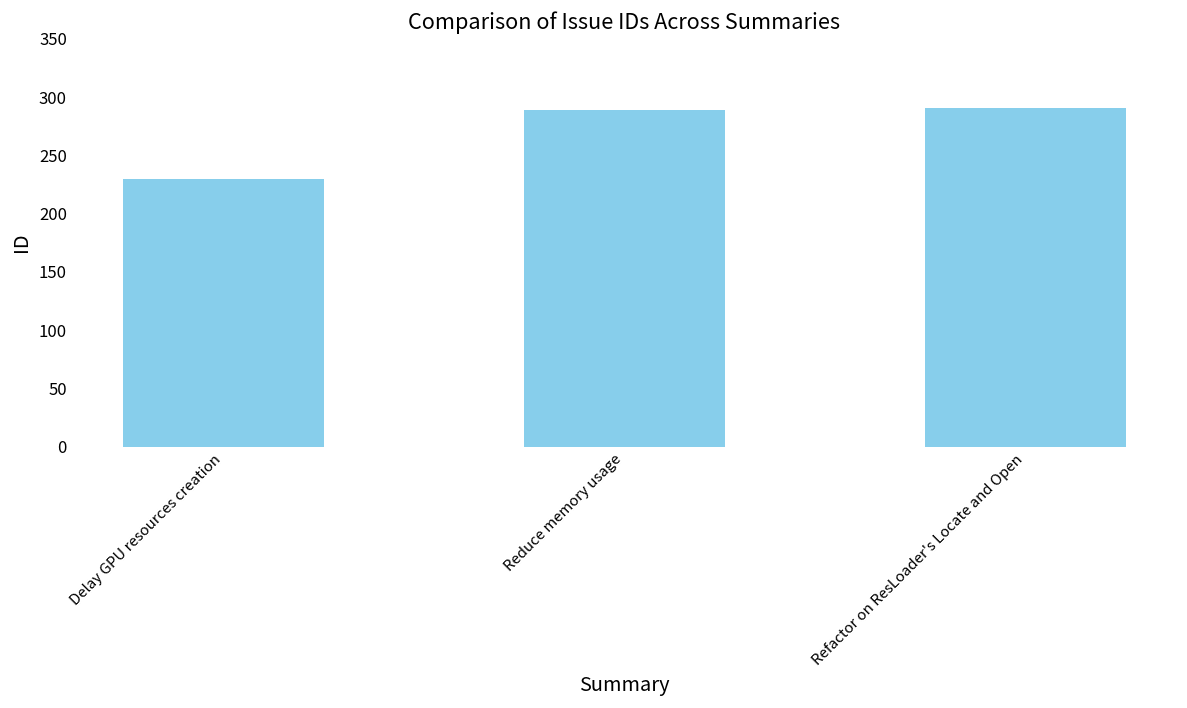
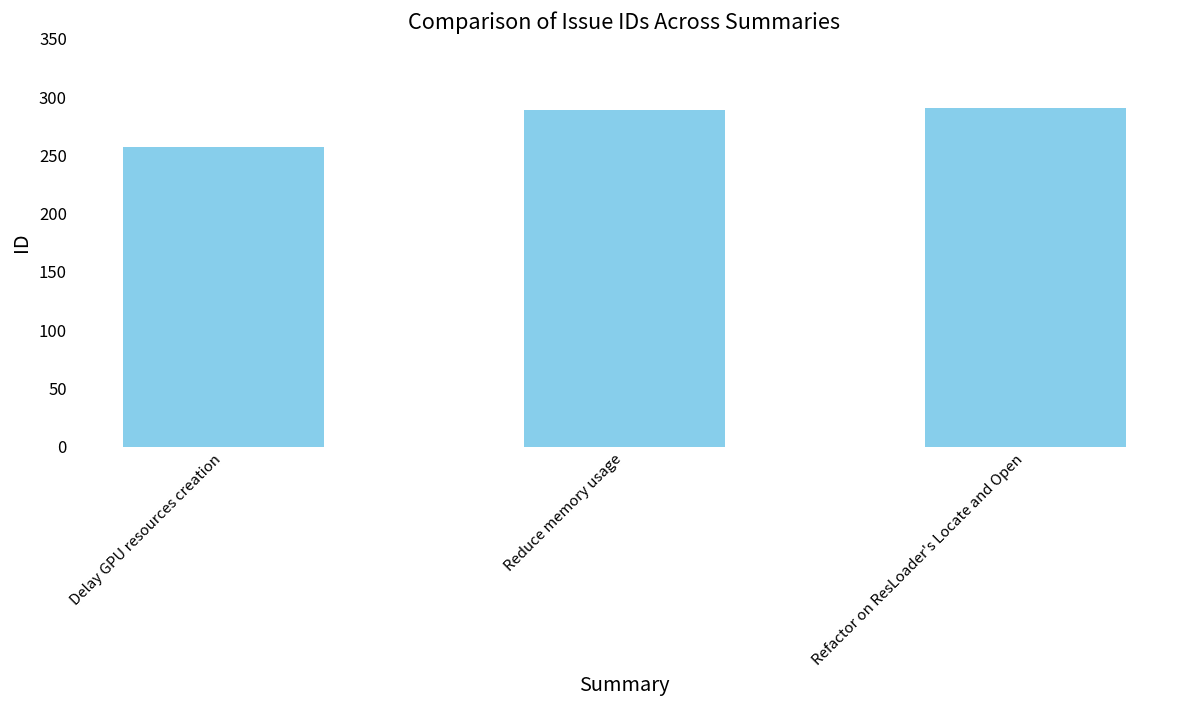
  {
-   "Delay GPU resources creation": 230,
+   "Delay GPU resources creation": 260,
    "Reduce memory usage": 290,
    "Refactor on ResLoader's Locate and Open": 290
  }
